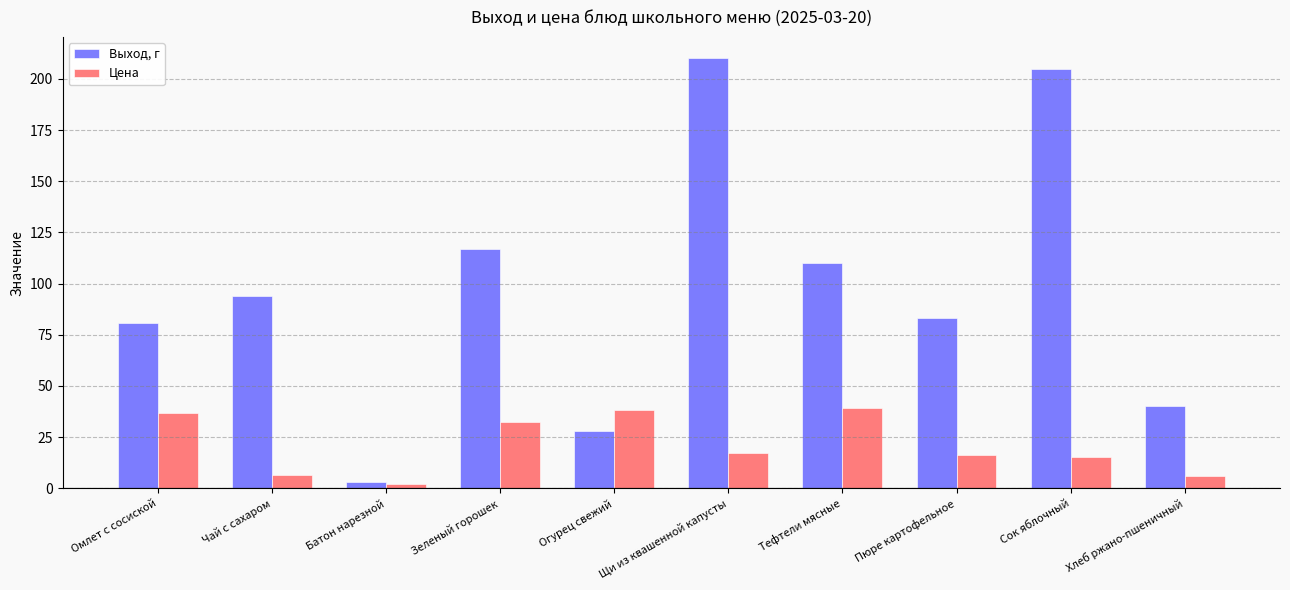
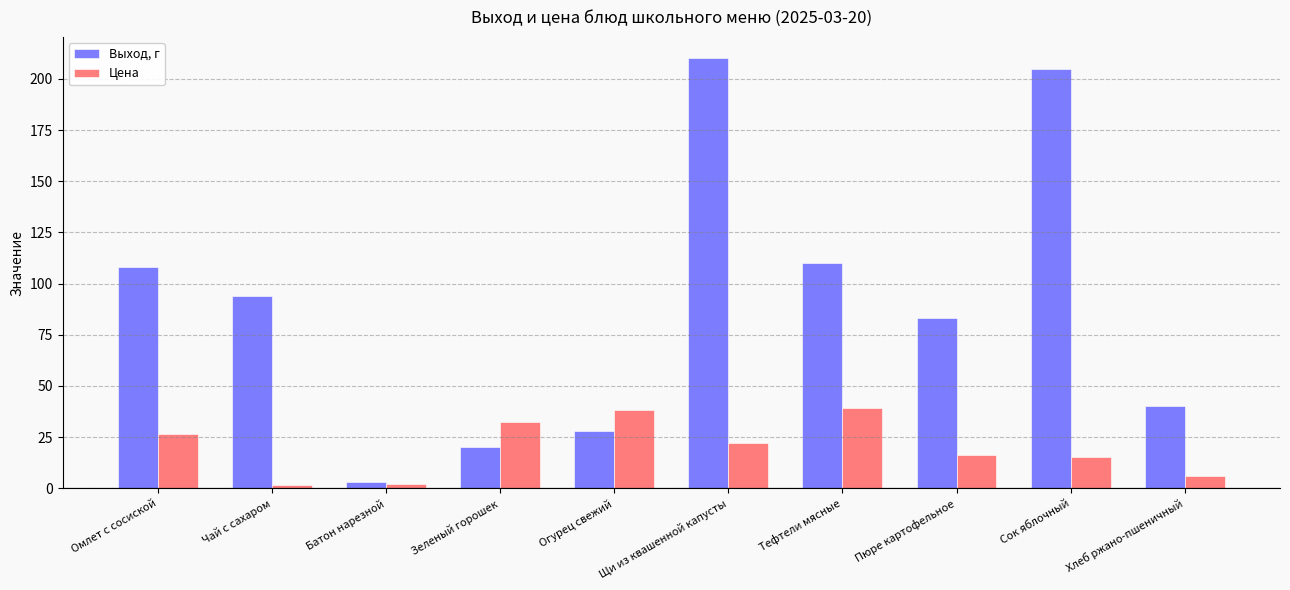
  {
    "Выход, г": {
-     "Омлет с сосиской": 81,
+     "Омлет с сосиской": 108,
      "Чай с сахаром": 94,
      "Батон нарезной": 3,
-     "Зеленый горошек": 117,
+     "Зеленый горошек": 20,
      "Огурец свежий": 28,
      "Щи из квашенной капусты": 210,
      "Тефтели мясные": 110,
      "Пюре картофельное": 83,
      "Сок яблочный": 205,
      "Хлеб ржано-пшеничный": 40
    },
    "Цена": {
-     "Омлет с сосиской": 37,
-     "Чай с сахаром": 6,
+     "Омлет с сосиской": 26,
+     "Чай с сахаром": 1,
      "Батон нарезной": 2,
      "Зеленый горошек": 33,
      "Огурец свежий": 38,
-     "Щи из квашенной капусты": 17,
+     "Щи из квашенной капусты": 22,
      "Тефтели мясные": 39,
      "Пюре картофельное": 16,
      "Сок яблочный": 16,
      "Хлеб ржано-пшеничный": 6
    }
  }
